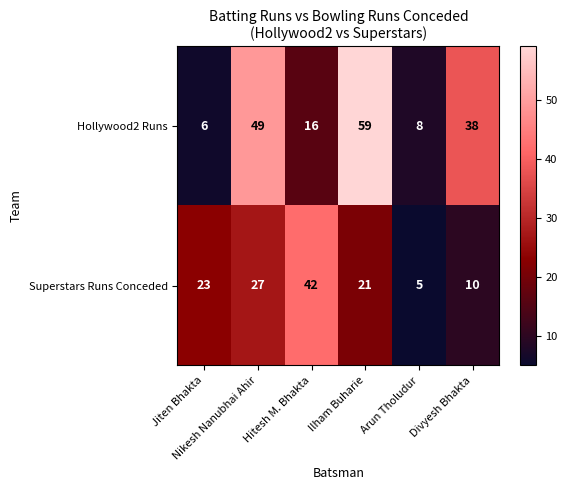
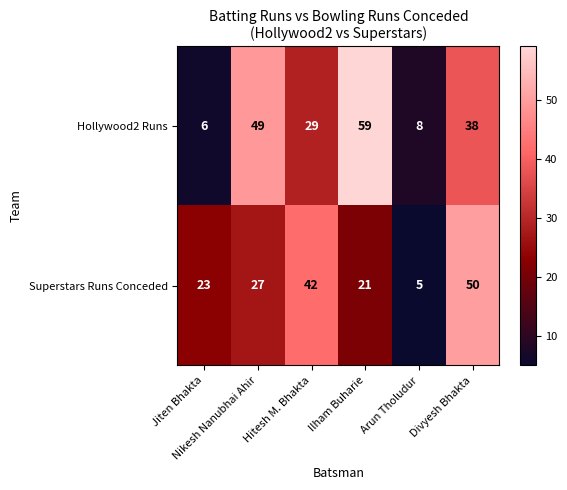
  {
    "Hollywood2 Runs": {
      "Jiten Bhakta": 6,
      "Nikesh Nanubhai Ahir": 49,
-     "Hitesh M. Bhakta": 16,
+     "Hitesh M. Bhakta": 29,
      "Ilham Buharie": 59,
      "Arun Tholudur": 8,
      "Divyesh Bhakta": 38
    },
    "Superstars Runs Conceded": {
      "Jiten Bhakta": 23,
      "Nikesh Nanubhai Ahir": 27,
      "Hitesh M. Bhakta": 42,
      "Ilham Buharie": 21,
      "Arun Tholudur": 5,
-     "Divyesh Bhakta": 10
+     "Divyesh Bhakta": 50
    }
  }
